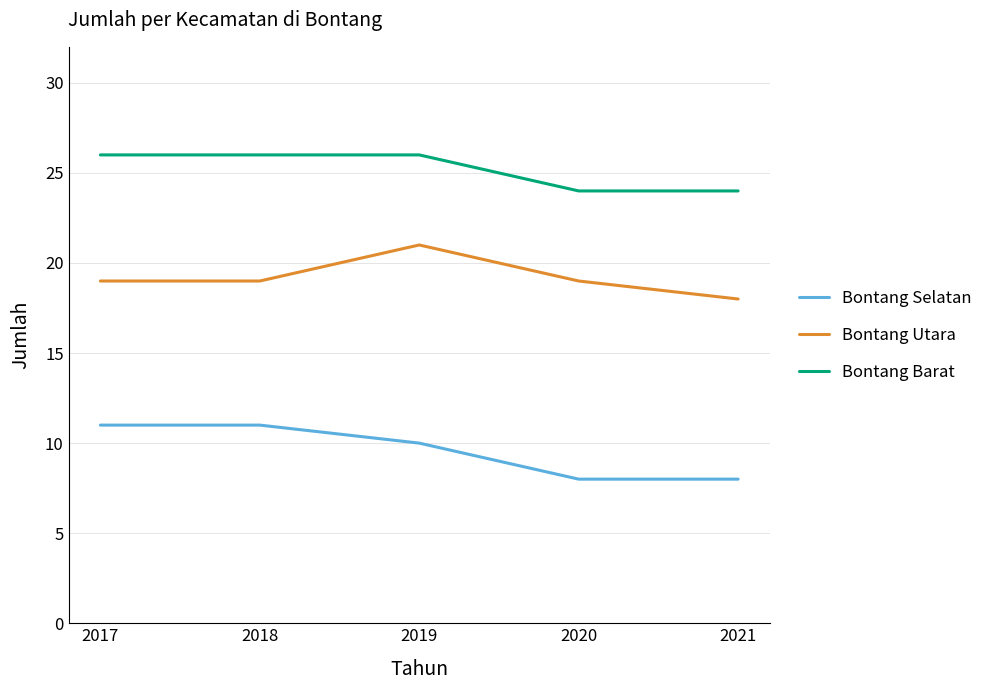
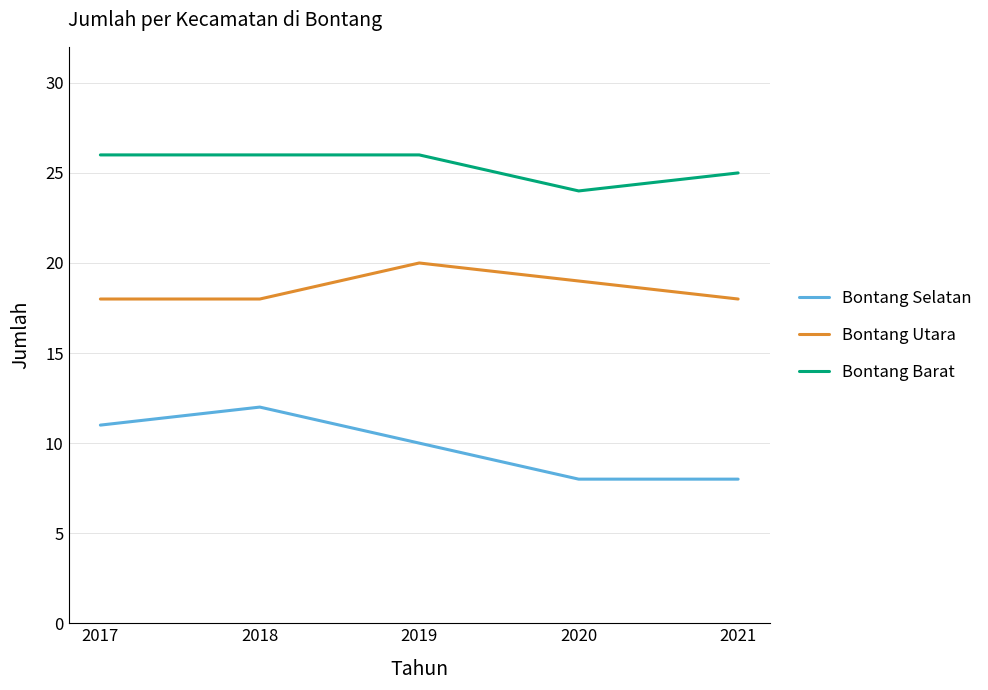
  {
    "Bontang Selatan": {
      "2017": 11,
-     "2018": 11,
+     "2018": 12,
      "2019": 10,
      "2020": 8,
      "2021": 8
    },
    "Bontang Utara": {
-     "2017": 19,
-     "2018": 19,
-     "2019": 21,
+     "2017": 18,
+     "2018": 18,
+     "2019": 20,
      "2020": 19,
      "2021": 18
    },
    "Bontang Barat": {
      "2017": 26,
      "2018": 26,
      "2019": 26,
      "2020": 24,
-     "2021": 24
+     "2021": 25
    }
  }
